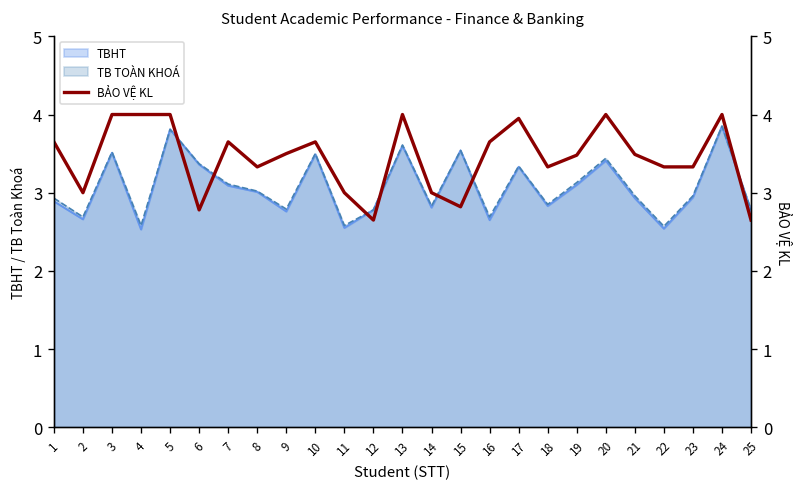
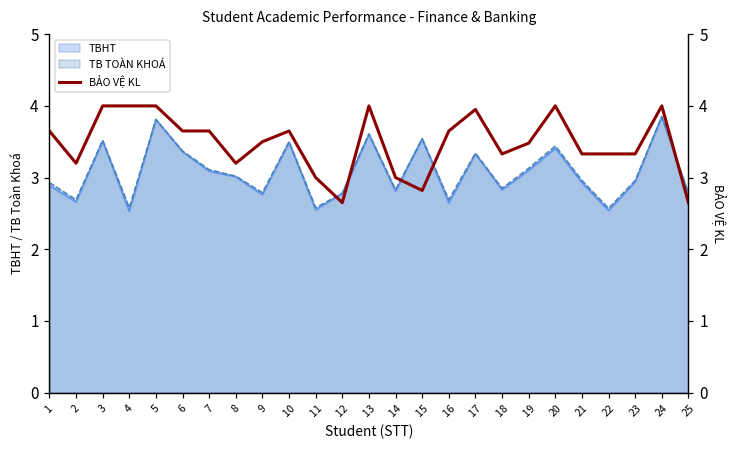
  {
    "BẢO VỆ KL": {
      "1": 3.7,
-     "2": 3.0,
+     "2": 3.2,
      "3": 4.0,
      "4": 4.0,
      "5": 4.0,
-     "6": 2.8,
+     "6": 3.7,
      "7": 3.7,
-     "8": 3.3,
+     "8": 3.2,
      "9": 3.5,
      "10": 3.7,
      "11": 3.0,
      "12": 2.7,
      "13": 4.0,
      "14": 3.0,
      "15": 2.8,
      "16": 3.7,
      "17": 4.0,
      "18": 3.3,
      "19": 3.5,
      "20": 4.0,
-     "21": 3.5,
+     "21": 3.3,
      "22": 3.3,
      "23": 3.3,
      "24": 4.0,
      "25": 2.7
    }
  }
